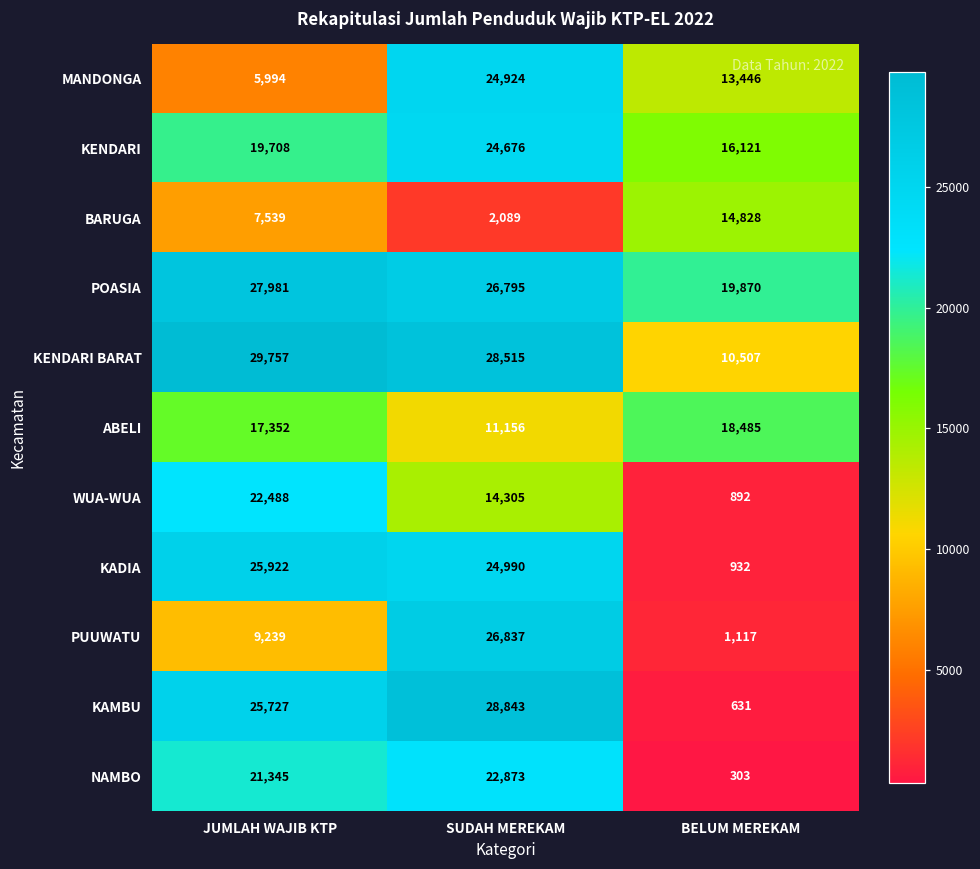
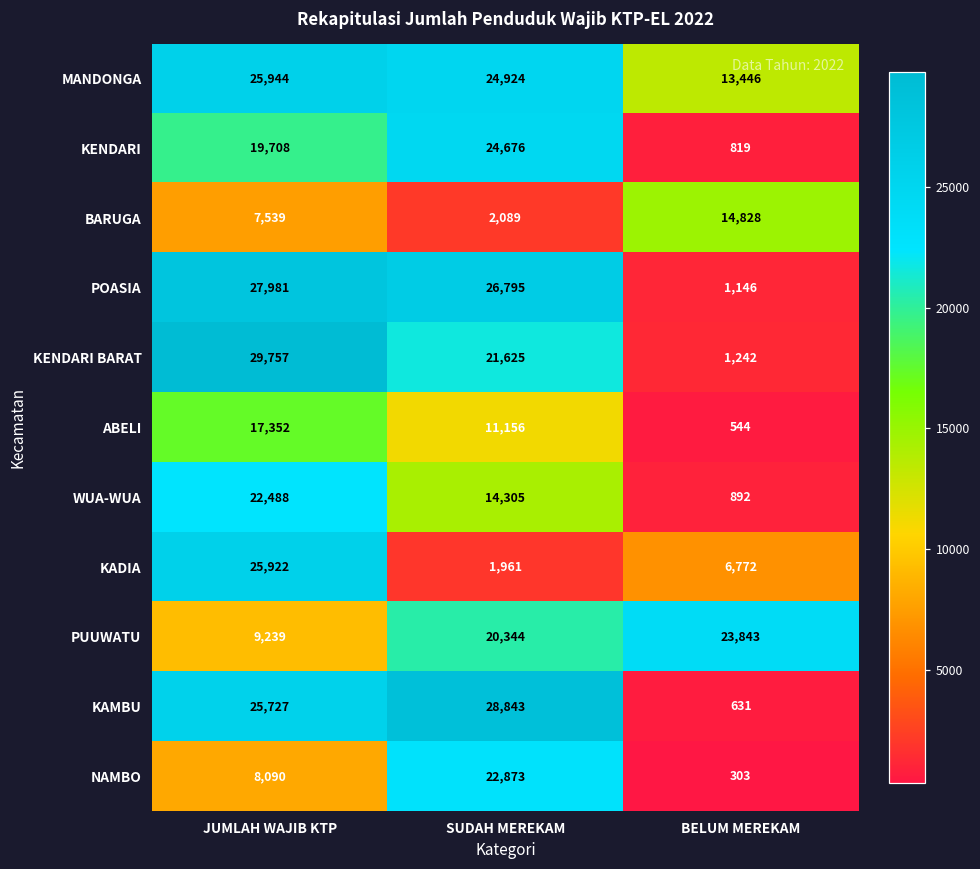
  {
    "MANDONGA": {
-     "JUMLAH WAJIB KTP": "5,994",
+     "JUMLAH WAJIB KTP": "25,944",
      "SUDAH MEREKAM": "24,924"
    },
    "KENDARI": {
      "JUMLAH WAJIB KTP": "19,708",
      "SUDAH MEREKAM": "24,676",
-     "BELUM MEREKAM": "16,121"
+     "BELUM MEREKAM": "819"
    },
    "BARUGA": {
      "JUMLAH WAJIB KTP": "7,539",
      "SUDAH MEREKAM": "2,089",
      "BELUM MEREKAM": "14,828"
    },
    "POASIA": {
      "JUMLAH WAJIB KTP": "27,981",
      "SUDAH MEREKAM": "26,795",
-     "BELUM MEREKAM": "19,870"
+     "BELUM MEREKAM": "1,146"
    },
    "KENDARI BARAT": {
      "JUMLAH WAJIB KTP": "29,757",
-     "SUDAH MEREKAM": "28,515",
-     "BELUM MEREKAM": "10,507"
+     "SUDAH MEREKAM": "21,625",
+     "BELUM MEREKAM": "1,242"
    },
    "ABELI": {
      "JUMLAH WAJIB KTP": "17,352",
      "SUDAH MEREKAM": "11,156",
-     "BELUM MEREKAM": "18,485"
+     "BELUM MEREKAM": "544"
    },
    "WUA-WUA": {
      "JUMLAH WAJIB KTP": "22,488",
      "SUDAH MEREKAM": "14,305",
      "BELUM MEREKAM": "892"
    },
    "KADIA": {
      "JUMLAH WAJIB KTP": "25,922",
-     "SUDAH MEREKAM": "24,990",
-     "BELUM MEREKAM": "932"
+     "SUDAH MEREKAM": "1,961",
+     "BELUM MEREKAM": "6,772"
    },
    "PUUWATU": {
      "JUMLAH WAJIB KTP": "9,239",
-     "SUDAH MEREKAM": "26,837",
-     "BELUM MEREKAM": "1,117"
+     "SUDAH MEREKAM": "20,344",
+     "BELUM MEREKAM": "23,843"
    },
    "KAMBU": {
      "JUMLAH WAJIB KTP": "25,727",
      "SUDAH MEREKAM": "28,843",
      "BELUM MEREKAM": "631"
    },
    "NAMBO": {
-     "JUMLAH WAJIB KTP": "21,345",
+     "JUMLAH WAJIB KTP": "8,090",
      "SUDAH MEREKAM": "22,873",
      "BELUM MEREKAM": "303"
    }
  }
